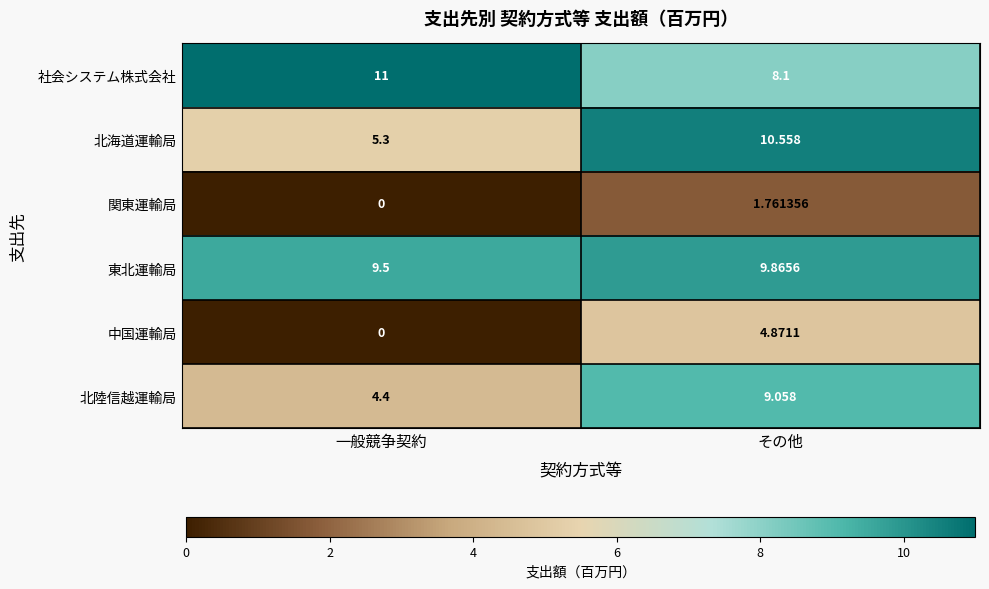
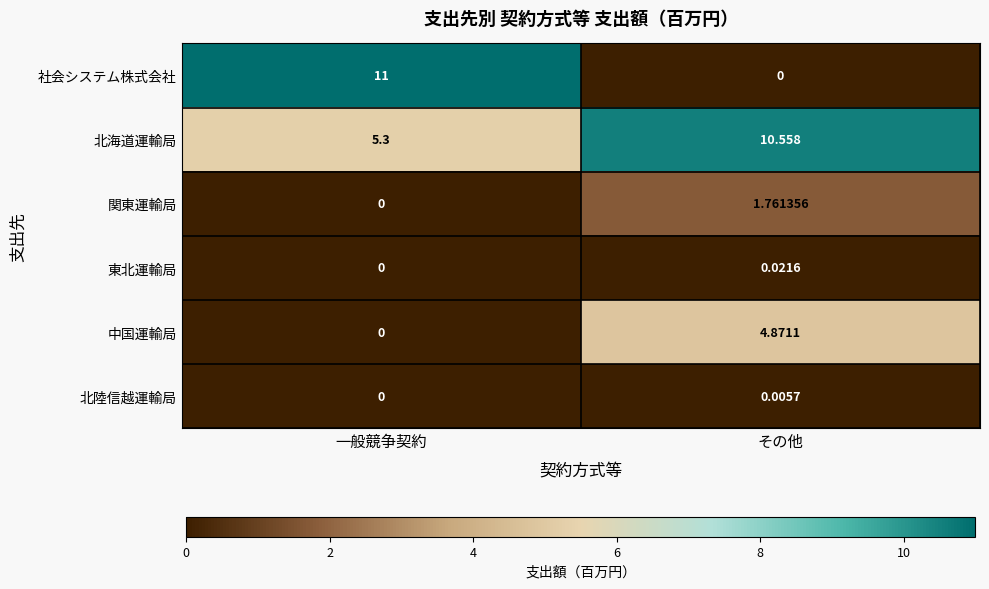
  {
    "社会システム株式会社": {
      "一般競争契約": 11,
-     "その他": 8.1
+     "その他": 0
    },
    "北海道運輸局": {
      "一般競争契約": 5.3,
      "その他": 10.558
    },
    "関東運輸局": {
      "一般競争契約": 0,
      "その他": 1.761356
    },
    "東北運輸局": {
-     "一般競争契約": 9.5,
-     "その他": 9.8656
+     "一般競争契約": 0,
+     "その他": 0.0216
    },
    "中国運輸局": {
      "一般競争契約": 0,
      "その他": 4.8711
    },
    "北陸信越運輸局": {
-     "一般競争契約": 4.4,
-     "その他": 9.058
+     "一般競争契約": 0,
+     "その他": 0.0057
    }
  }
